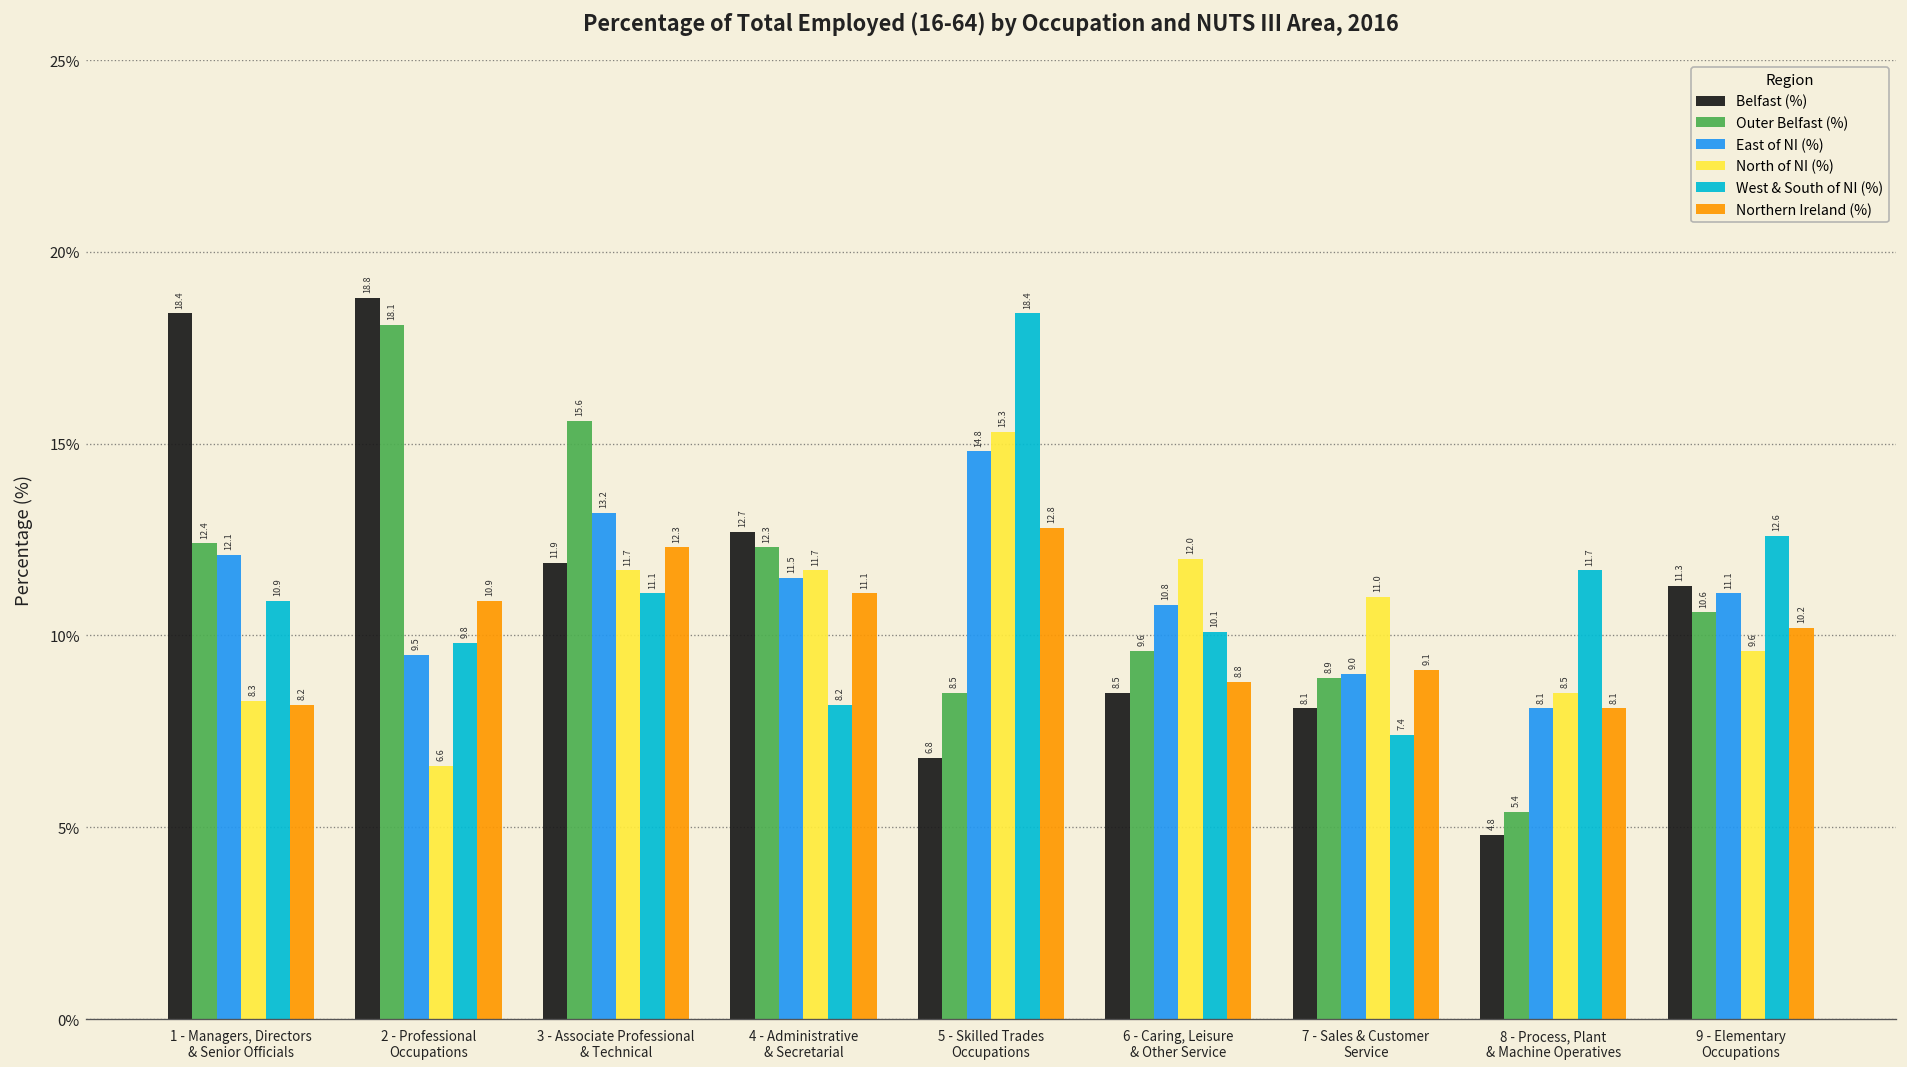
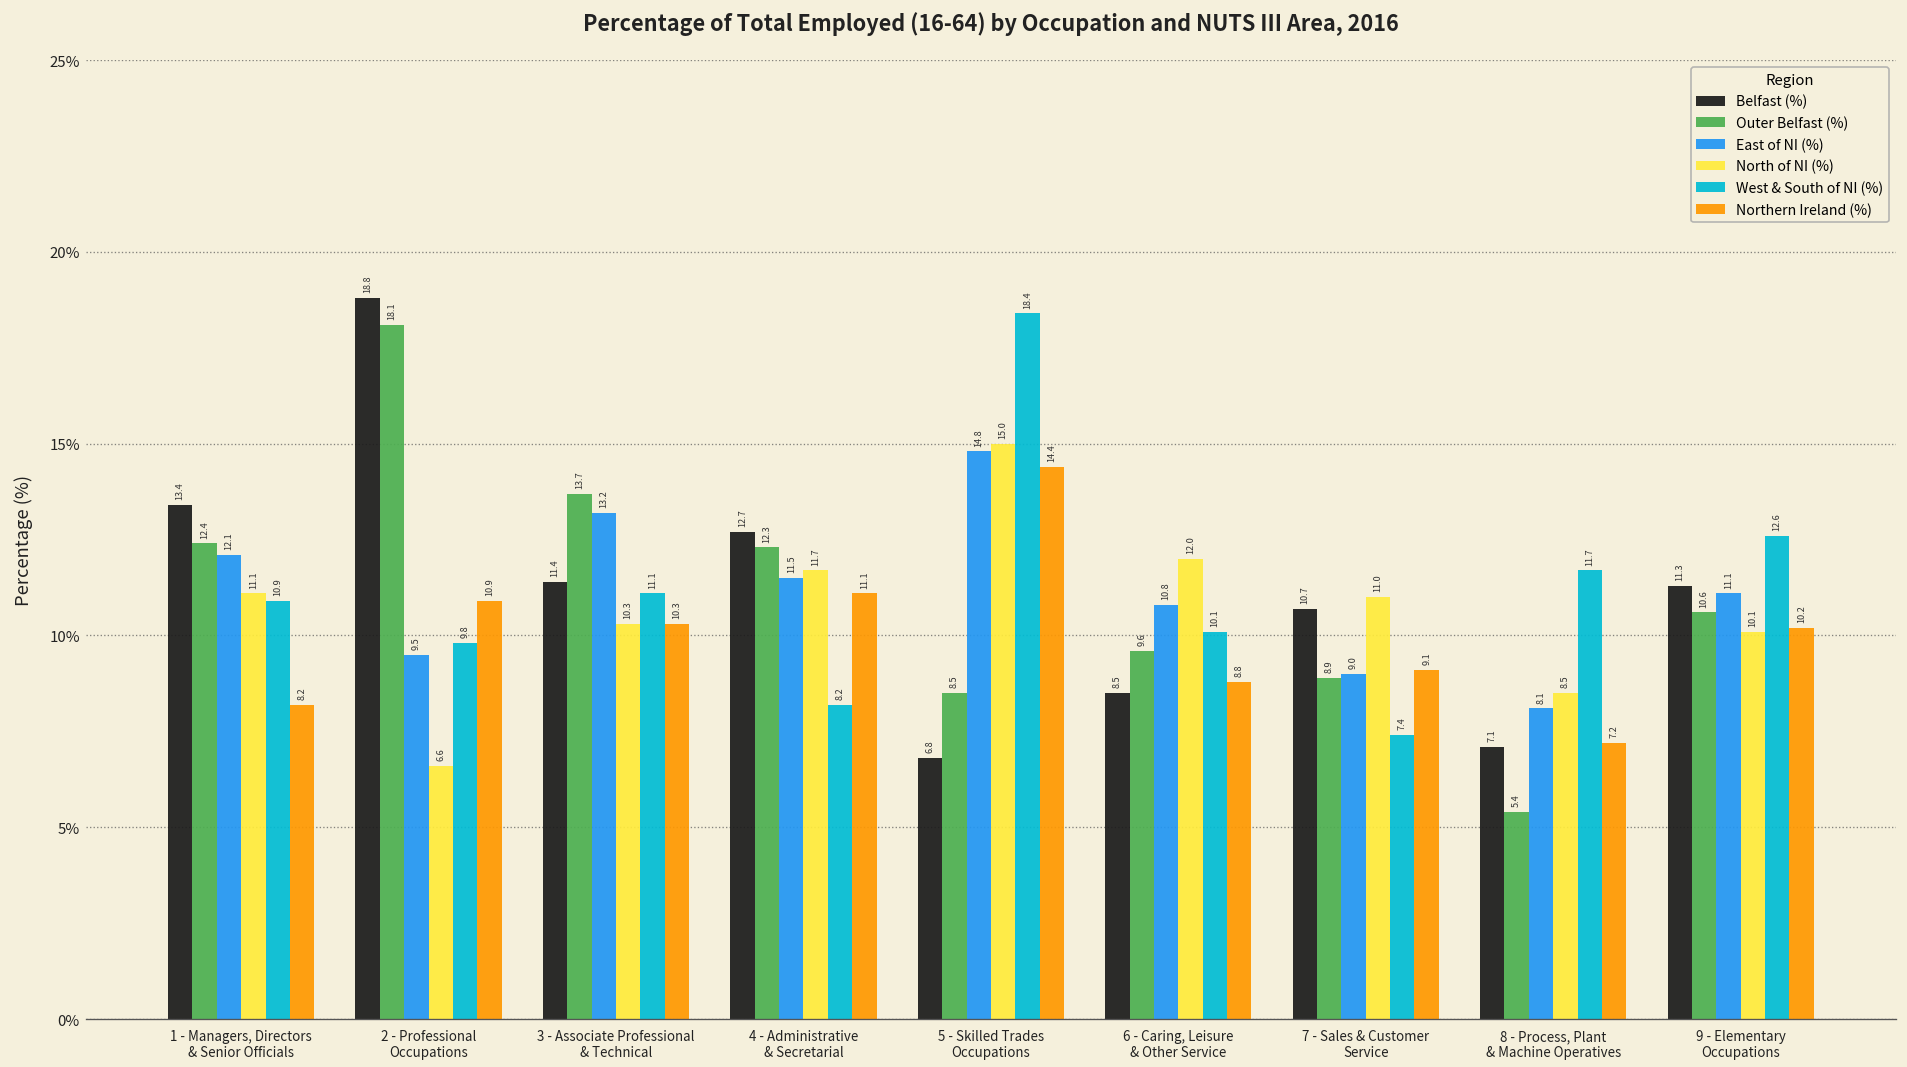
  {
    "Belfast (%)": {
-     "1 - Managers, Directors & Senior Officials": 18.4,
+     "1 - Managers, Directors & Senior Officials": 13.4,
      "2 - Professional Occupations": 18.8,
-     "3 - Associate Professional & Technical": 11.9,
+     "3 - Associate Professional & Technical": 11.4,
      "4 - Administrative & Secretarial": 12.7,
      "5 - Skilled Trades Occupations": 6.8,
      "6 - Caring, Leisure & Other Service": 8.5,
-     "7 - Sales & Customer Service": 8.1,
-     "8 - Process, Plant & Machine Operatives": 4.8,
+     "7 - Sales & Customer Service": 10.7,
+     "8 - Process, Plant & Machine Operatives": 7.1,
      "9 - Elementary Occupations": 11.3
    },
    "Outer Belfast (%)": {
      "1 - Managers, Directors & Senior Officials": 12.4,
      "2 - Professional Occupations": 18.1,
-     "3 - Associate Professional & Technical": 15.6,
+     "3 - Associate Professional & Technical": 13.7,
      "4 - Administrative & Secretarial": 12.3,
      "5 - Skilled Trades Occupations": 8.5,
      "6 - Caring, Leisure & Other Service": 9.6,
      "7 - Sales & Customer Service": 8.9,
      "8 - Process, Plant & Machine Operatives": 5.4,
      "9 - Elementary Occupations": 10.6
    },
    "North of NI (%)": {
-     "1 - Managers, Directors & Senior Officials": 8.3,
+     "1 - Managers, Directors & Senior Officials": 11.1,
      "2 - Professional Occupations": 6.6,
-     "3 - Associate Professional & Technical": 11.7,
+     "3 - Associate Professional & Technical": 10.3,
      "4 - Administrative & Secretarial": 11.7,
-     "5 - Skilled Trades Occupations": 15.3,
+     "5 - Skilled Trades Occupations": 15.0,
      "6 - Caring, Leisure & Other Service": 12.0,
      "7 - Sales & Customer Service": 11.0,
      "8 - Process, Plant & Machine Operatives": 8.5,
-     "9 - Elementary Occupations": 9.6
+     "9 - Elementary Occupations": 10.1
    },
    "Northern Ireland (%)": {
      "1 - Managers, Directors & Senior Officials": 8.2,
      "2 - Professional Occupations": 10.9,
-     "3 - Associate Professional & Technical": 12.3,
+     "3 - Associate Professional & Technical": 10.3,
      "4 - Administrative & Secretarial": 11.1,
-     "5 - Skilled Trades Occupations": 12.8,
+     "5 - Skilled Trades Occupations": 14.4,
      "6 - Caring, Leisure & Other Service": 8.8,
      "7 - Sales & Customer Service": 9.1,
-     "8 - Process, Plant & Machine Operatives": 8.1,
+     "8 - Process, Plant & Machine Operatives": 7.2,
      "9 - Elementary Occupations": 10.2
    }
  }
